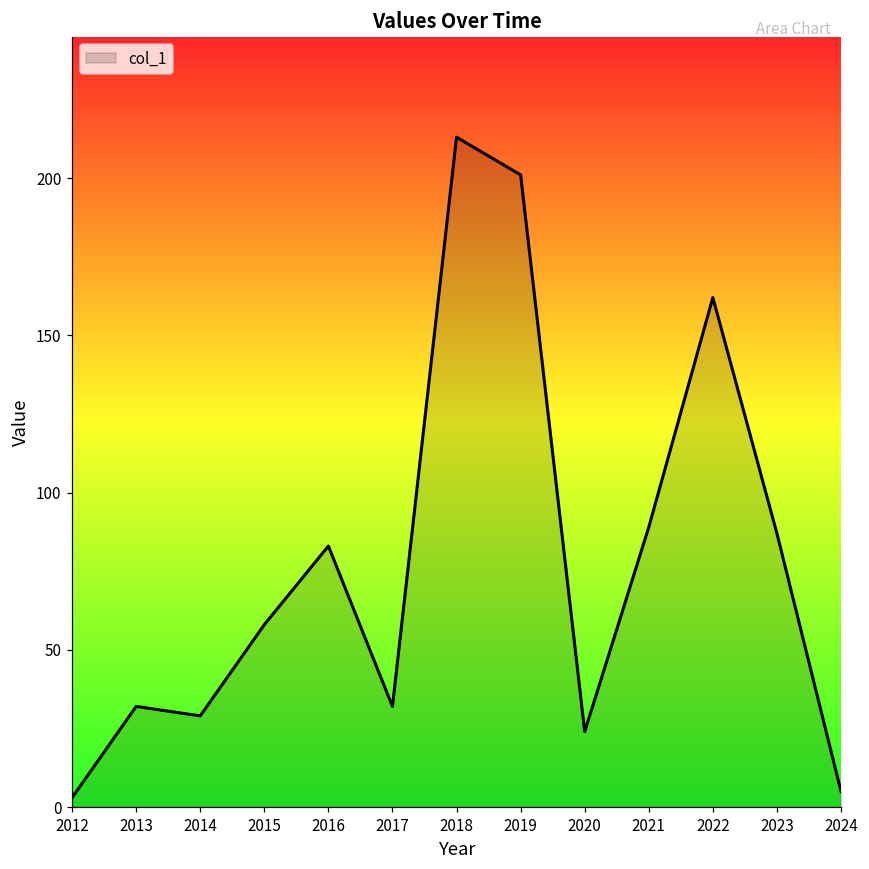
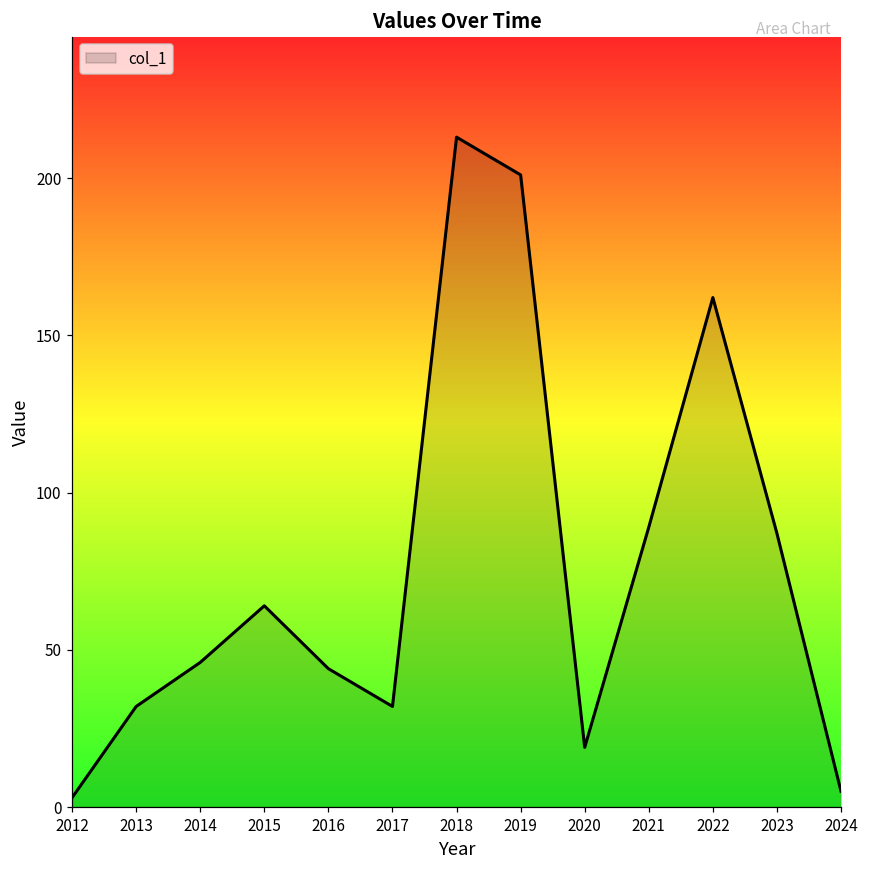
  {
    "2012": 3,
    "2013": 32,
-   "2014": 29,
-   "2015": 58,
-   "2016": 83,
+   "2014": 46,
+   "2015": 64,
+   "2016": 44,
    "2017": 32,
    "2018": 213,
    "2019": 201,
-   "2020": 24,
+   "2020": 19,
    "2021": 89,
    "2022": 162,
    "2023": 87,
    "2024": 5
  }
